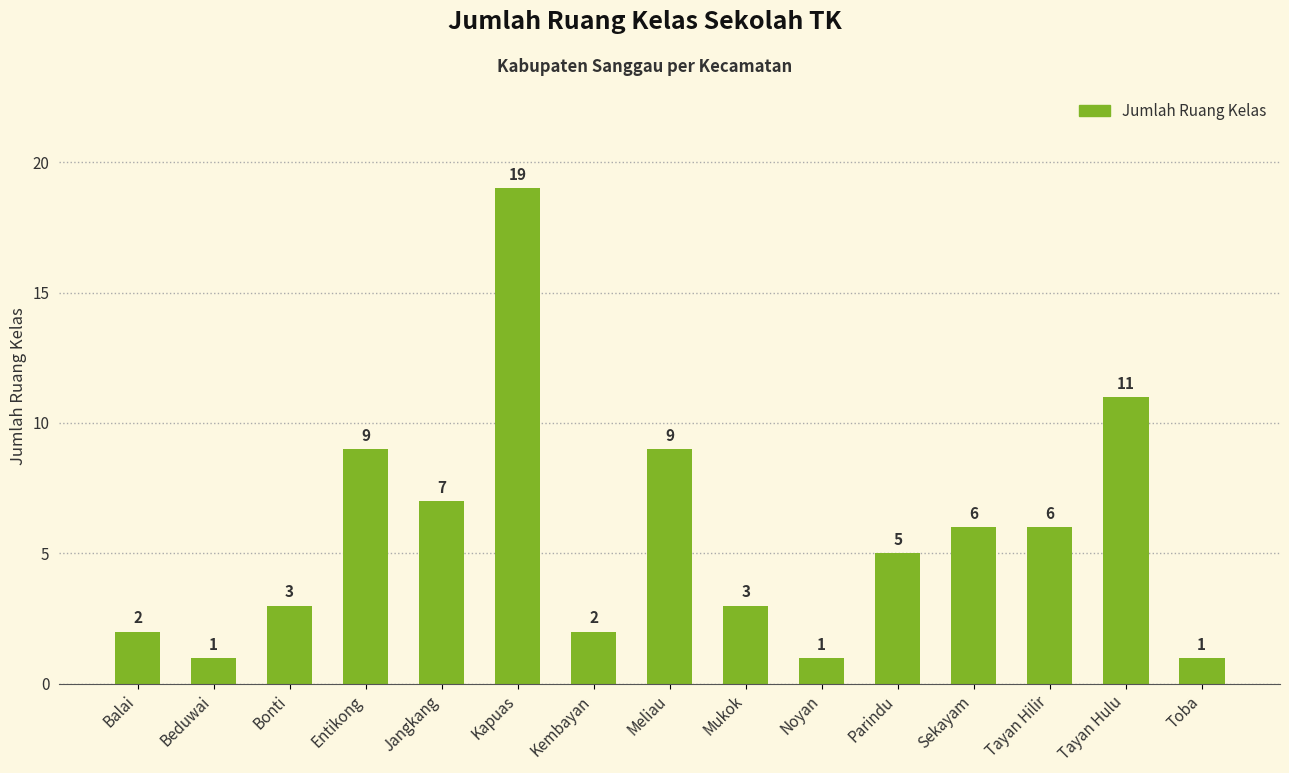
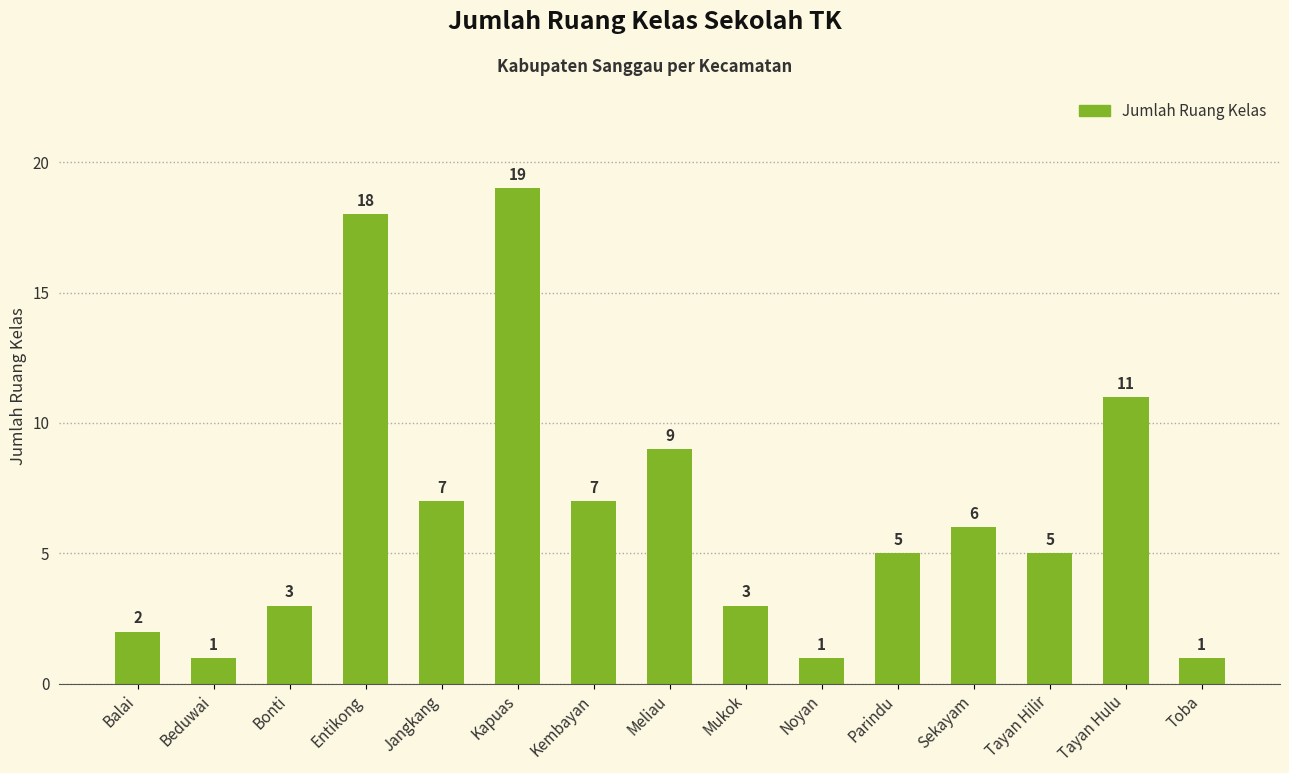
  {
    "Balai": 2,
    "Beduwai": 1,
    "Bonti": 3,
-   "Entikong": 9,
+   "Entikong": 18,
    "Jangkang": 7,
    "Kapuas": 19,
-   "Kembayan": 2,
+   "Kembayan": 7,
    "Meliau": 9,
    "Mukok": 3,
    "Noyan": 1,
    "Parindu": 5,
    "Sekayam": 6,
-   "Tayan Hilir": 6,
+   "Tayan Hilir": 5,
    "Tayan Hulu": 11,
    "Toba": 1
  }
